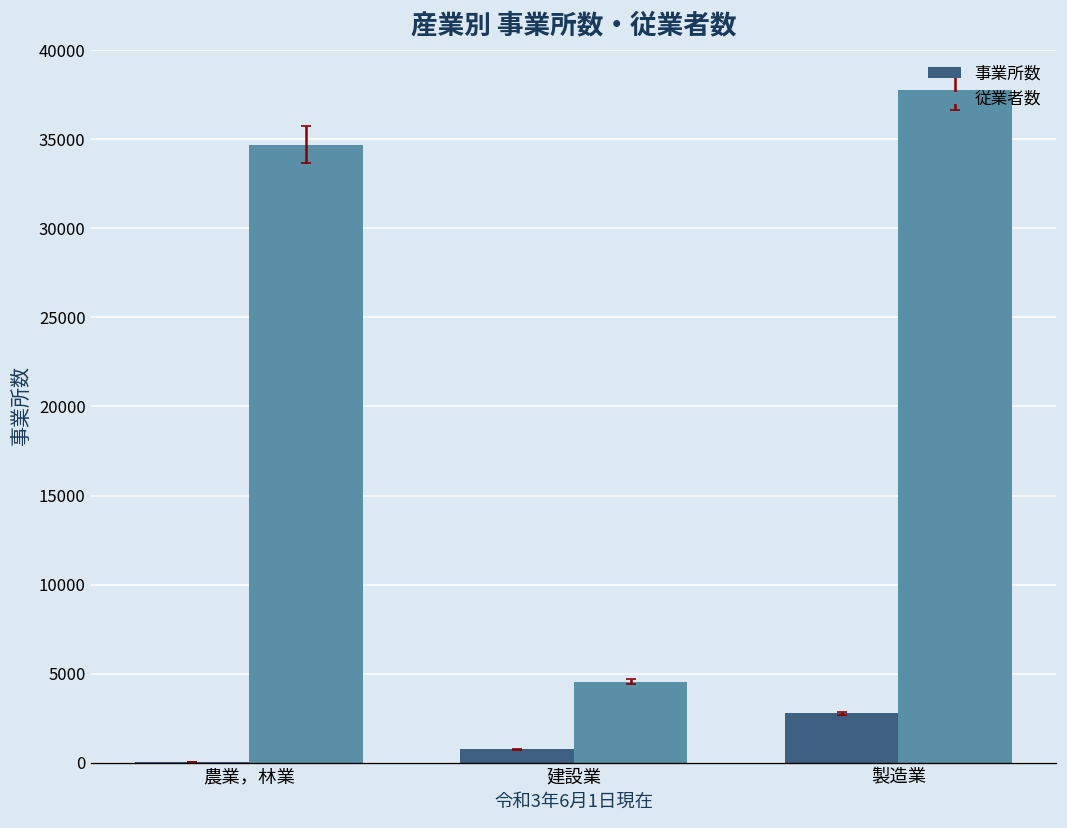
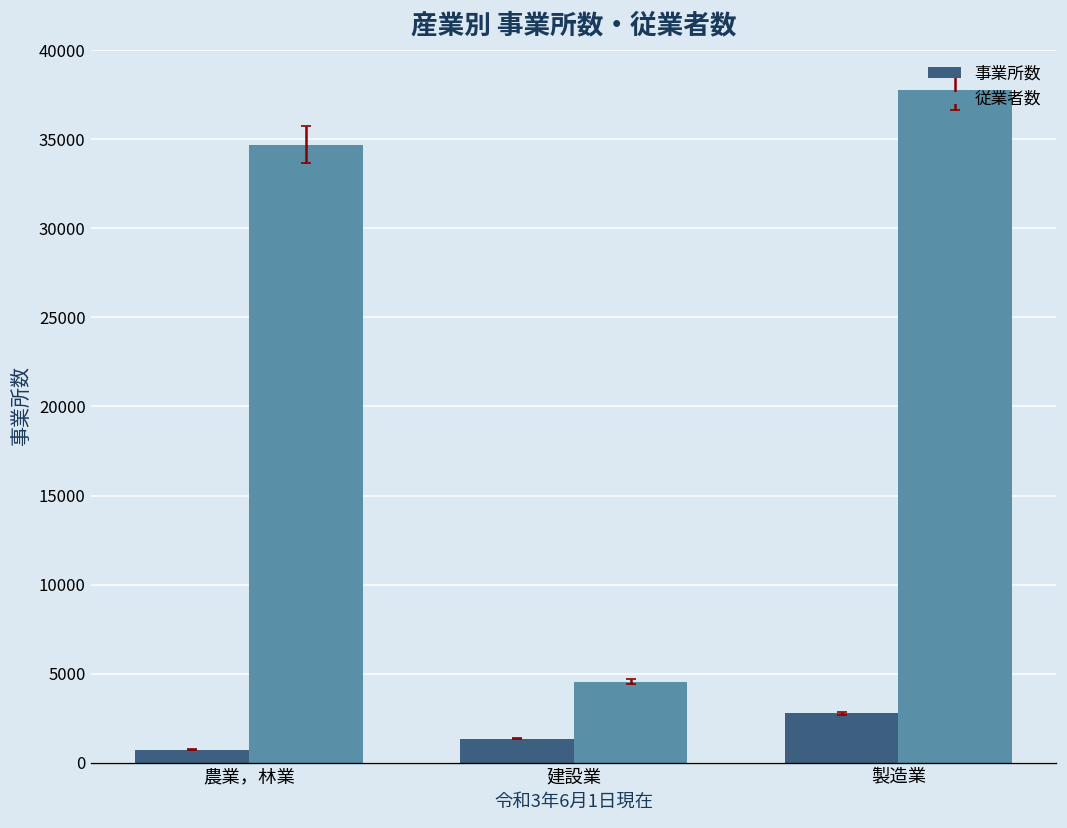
  {
    "事業所数": {
-     "農業，林業": 0,
-     "建設業": 800,
+     "農業，林業": 700,
+     "建設業": 1300,
      "製造業": 2800
    },
    "従業者数": {
      "農業，林業": 34700,
      "建設業": 4600,
      "製造業": 37800
    }
  }
